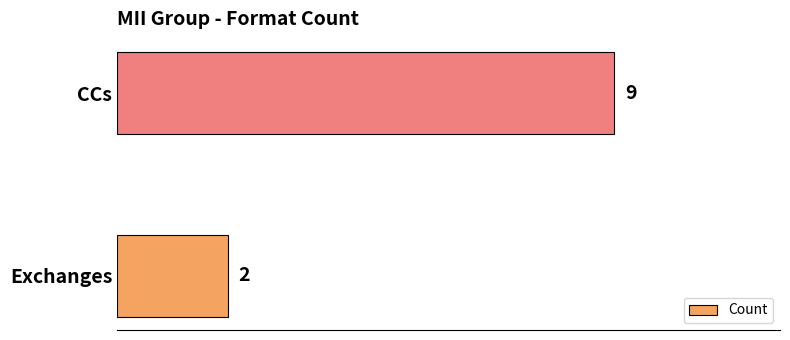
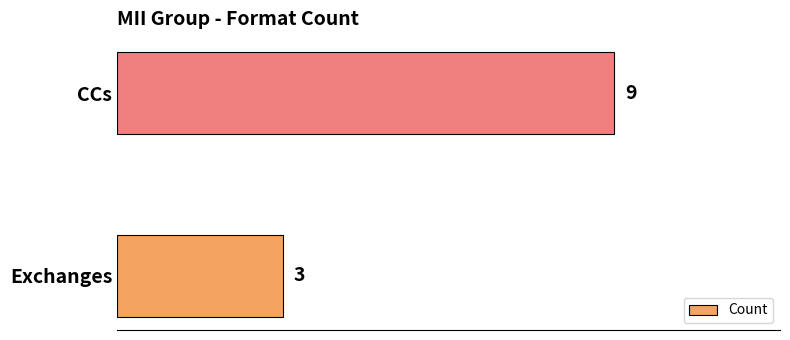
  {
    "CCs": 9,
-   "Exchanges": 2
+   "Exchanges": 3
  }
